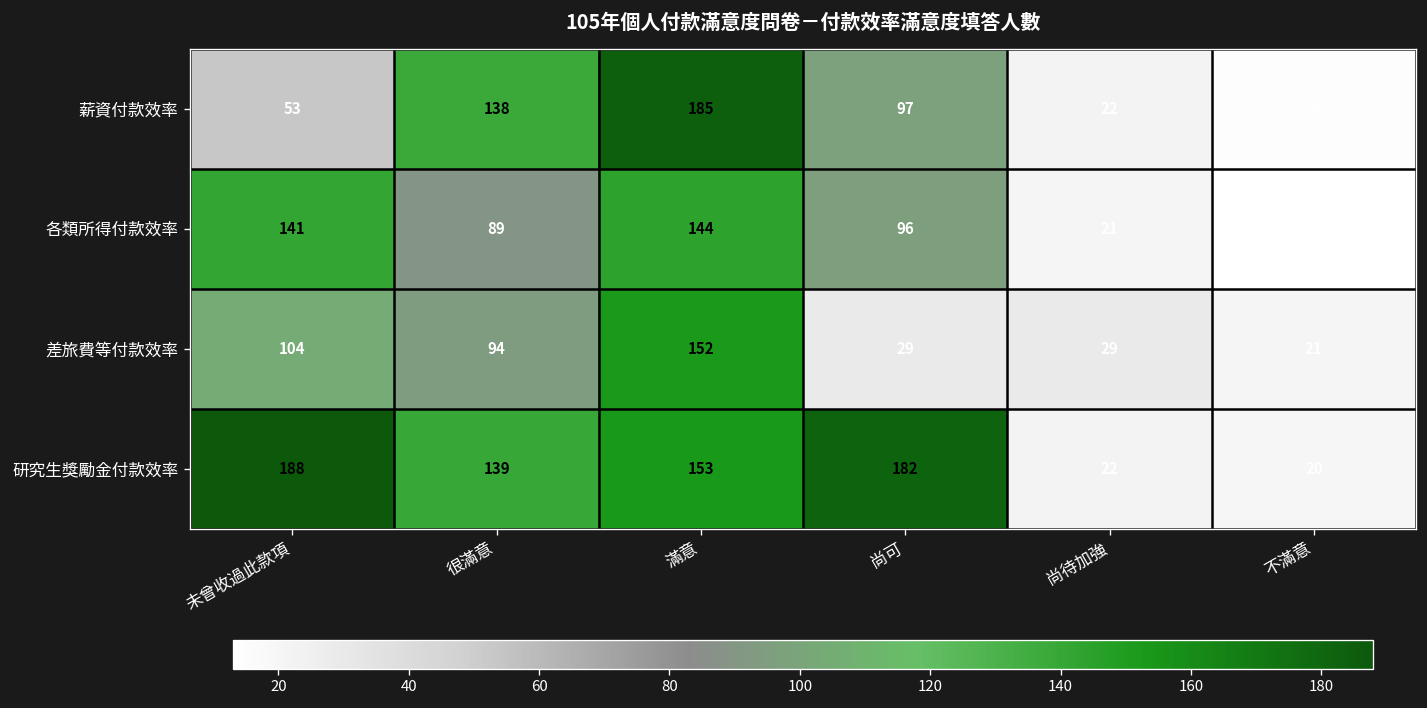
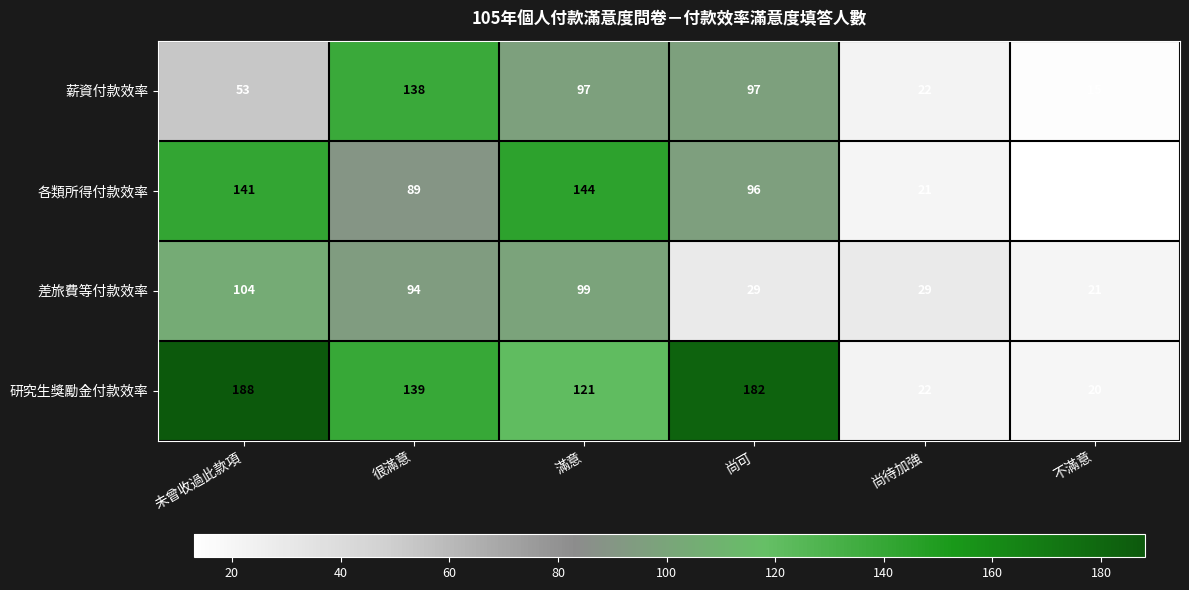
  {
    "薪資付款效率": {
      "未曾收過此款項": 53,
      "很滿意": 138,
-     "滿意": 185,
+     "滿意": 97,
      "尚可": 97
    },
    "各類所得付款效率": {
      "未曾收過此款項": 141,
      "很滿意": 89,
      "滿意": 144,
      "尚可": 96
    },
    "差旅費等付款效率": {
      "未曾收過此款項": 104,
      "很滿意": 94,
-     "滿意": 152
+     "滿意": 99
    },
    "研究生獎勵金付款效率": {
      "未曾收過此款項": 188,
      "很滿意": 139,
-     "滿意": 153,
+     "滿意": 121,
      "尚可": 182
    }
  }
